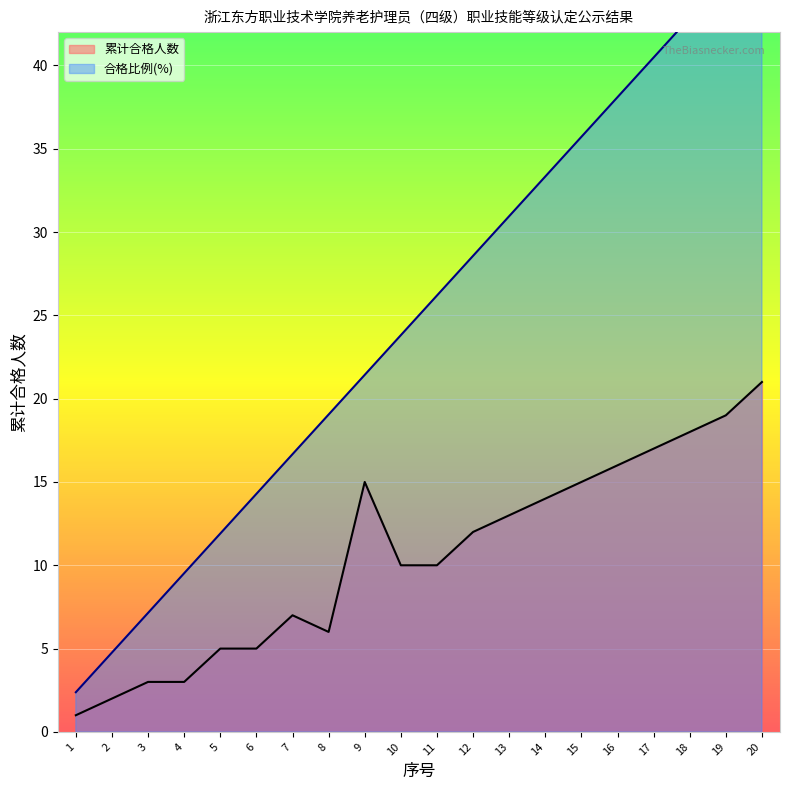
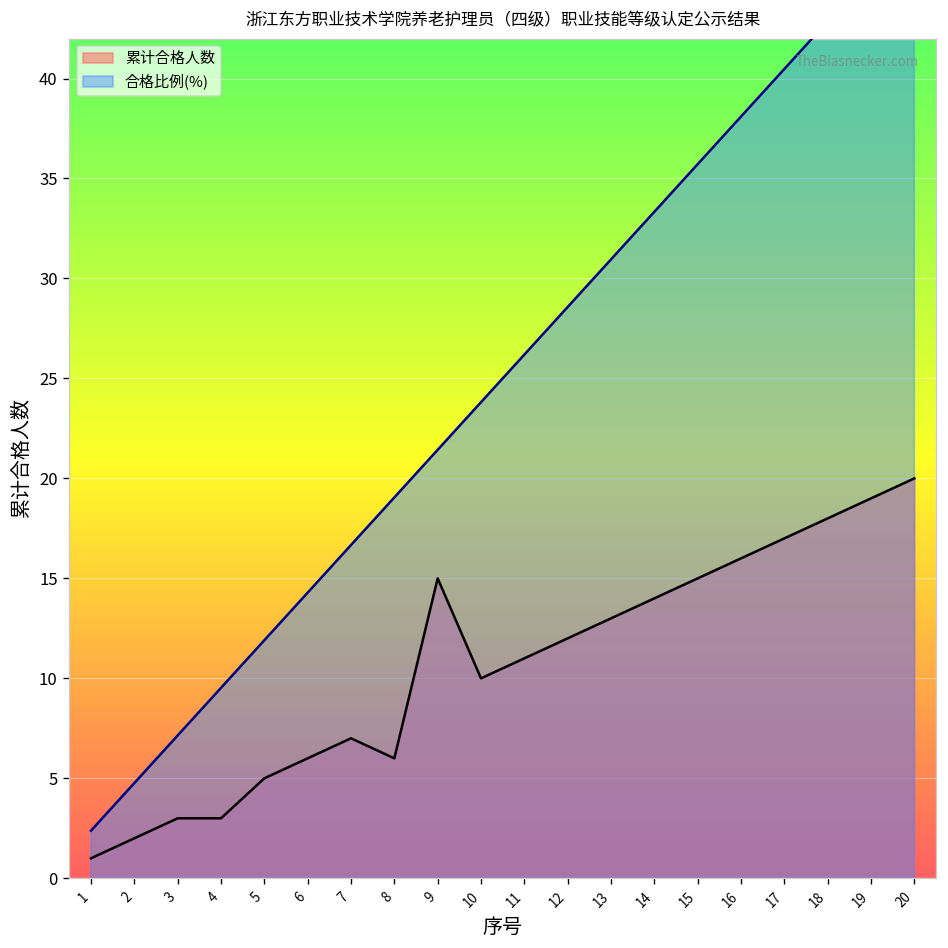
  {
    "累计合格人数": {
      "1": 1,
      "2": 2,
      "3": 3,
      "4": 3,
      "5": 5,
-     "6": 5,
+     "6": 6,
      "7": 7,
      "8": 6,
      "9": 15,
      "10": 10,
-     "11": 10,
+     "11": 11,
      "12": 12,
      "13": 13,
      "14": 14,
      "15": 15,
      "16": 16,
      "17": 17,
      "18": 18,
      "19": 19,
-     "20": 21
+     "20": 20
    },
    "合格比例(%)": {
      "1": 2.4,
      "2": 4.8,
      "3": 7,
      "4": 9.5,
      "5": 12,
      "6": 14.3,
      "7": 16.7,
      "8": 19,
      "9": 21.4,
      "10": 23.8,
      "11": 26.2,
      "12": 28.6,
      "13": 31,
      "14": 33.3,
      "15": 35.7,
      "16": 38,
      "17": 40.5
    }
  }
